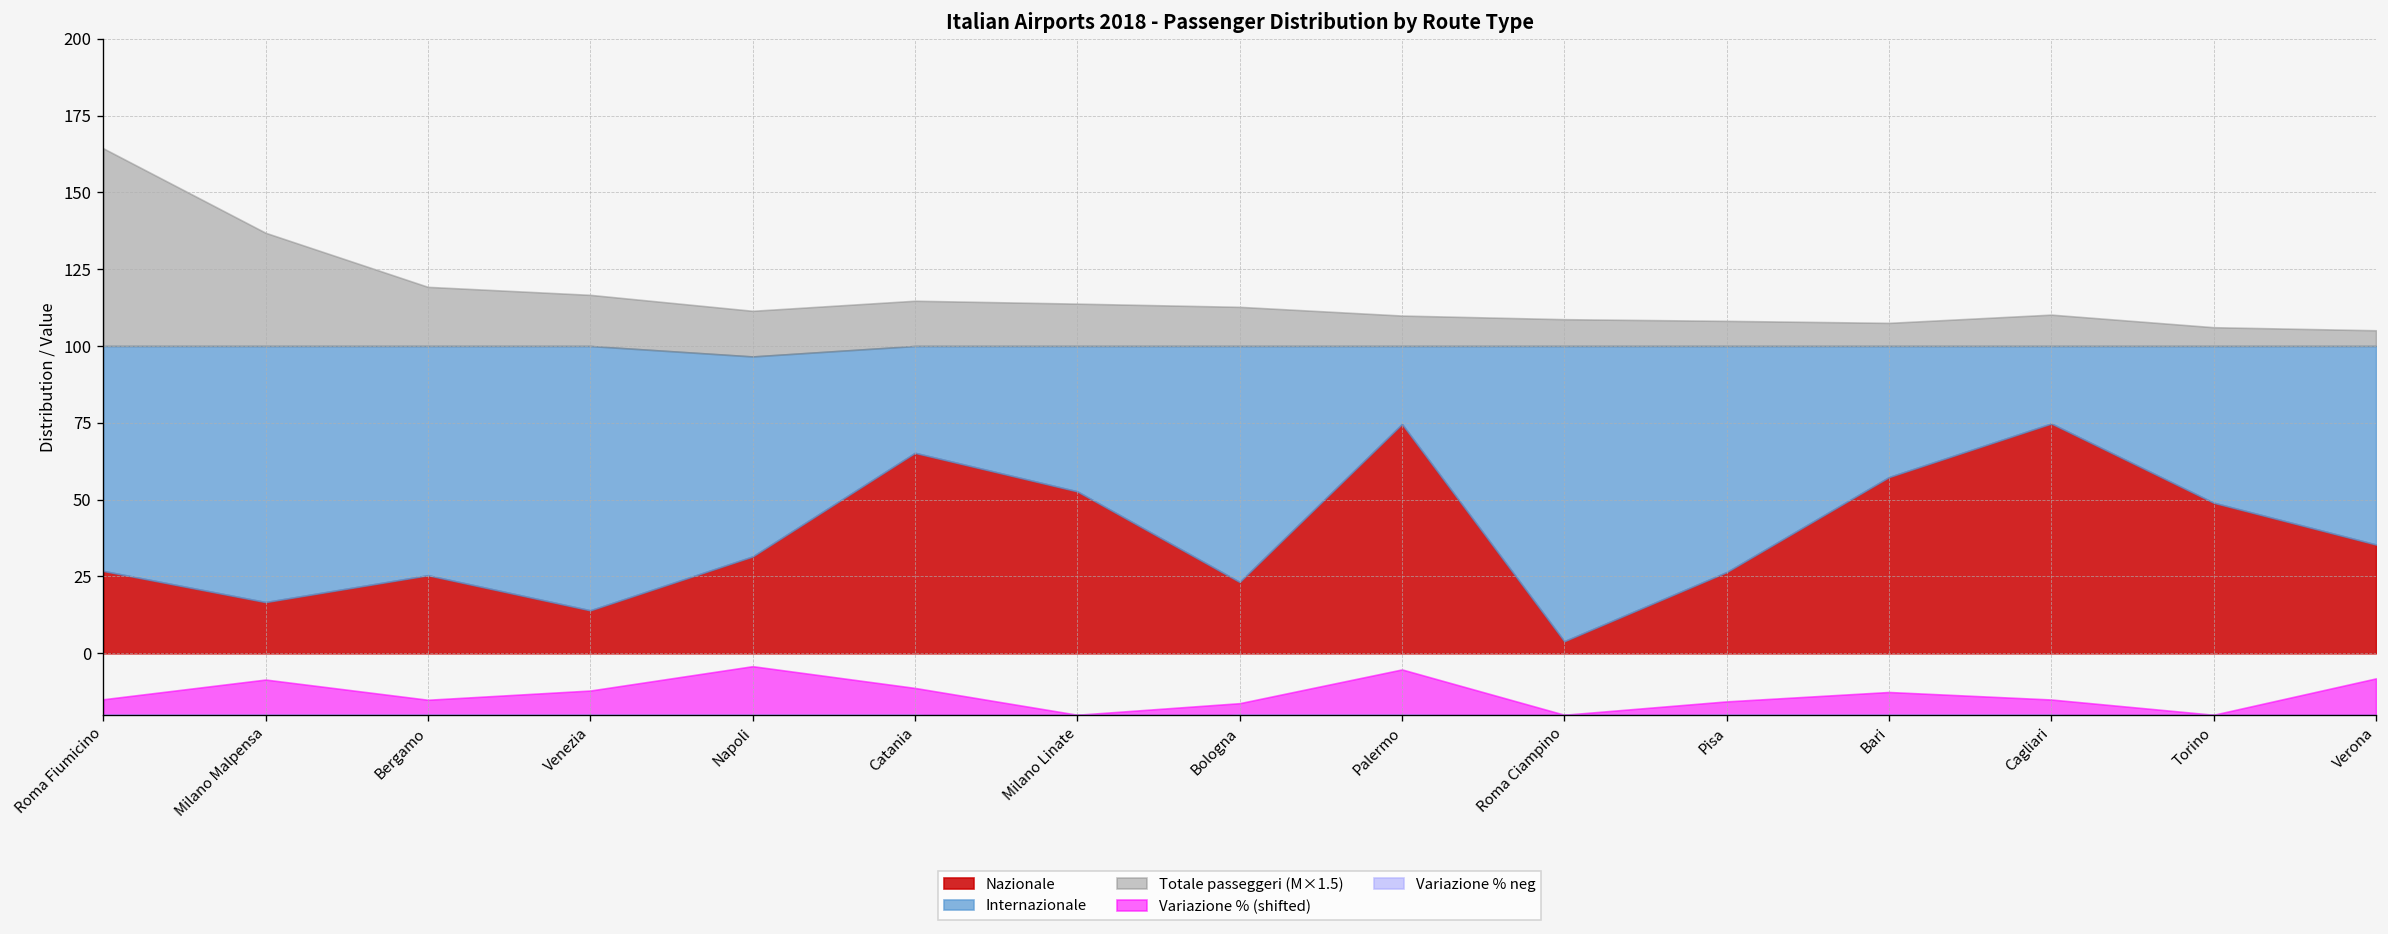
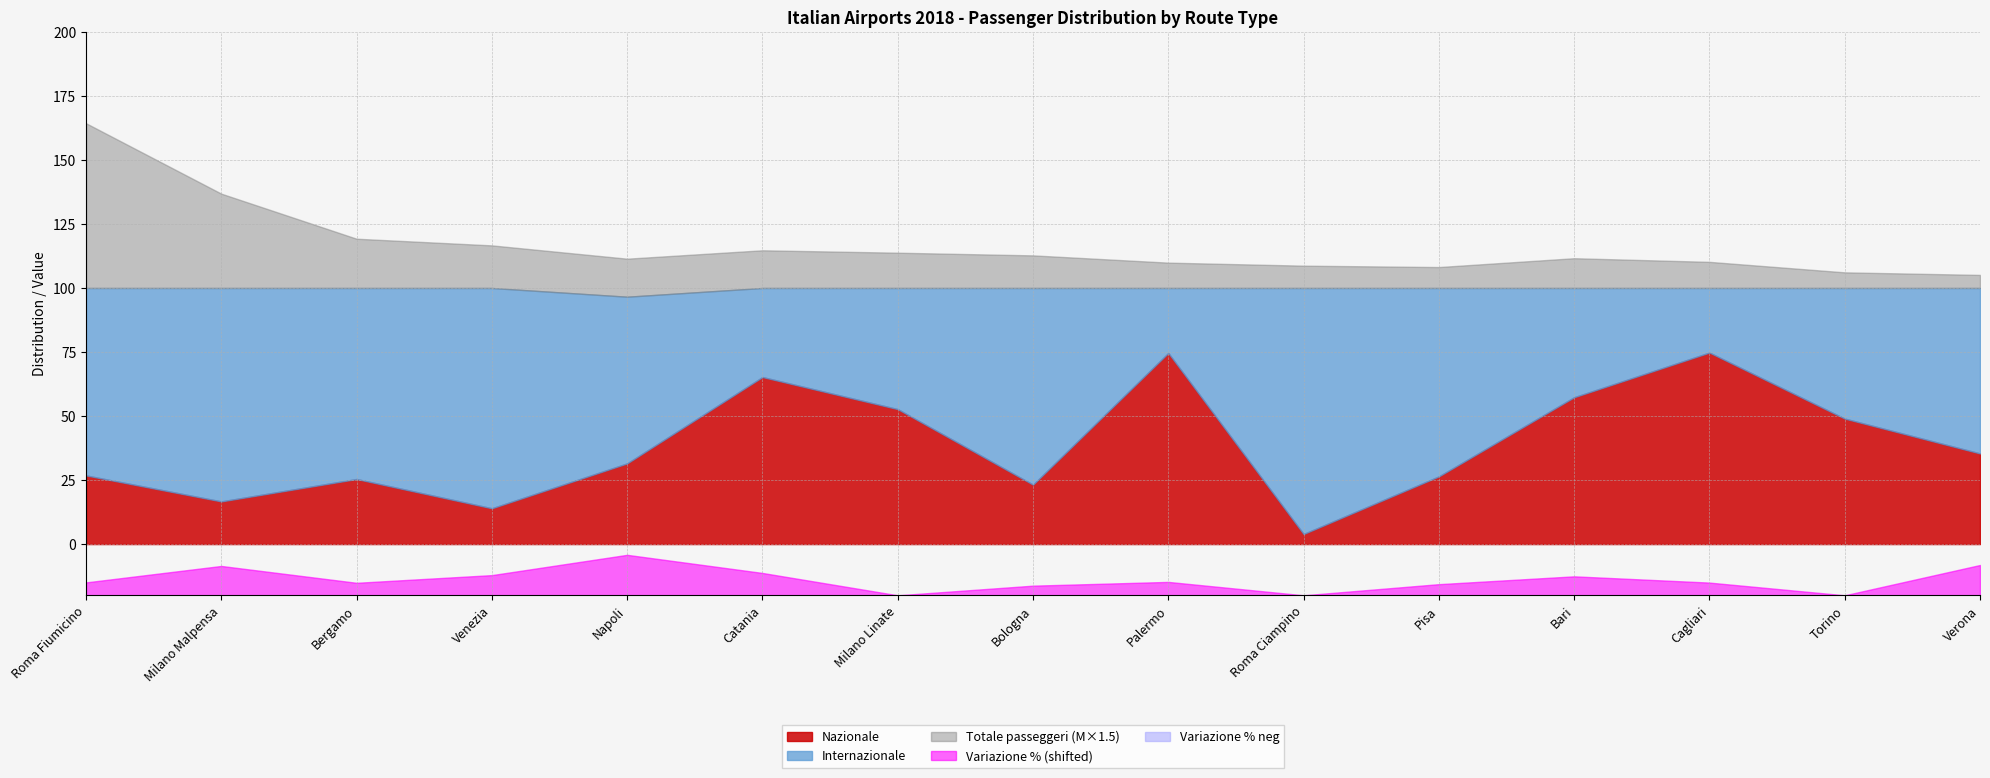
  {
    "Nazionale": {
      "Roma Fiumicino": 27,
      "Milano Malpensa": 17,
      "Bergamo": 25,
      "Venezia": 14,
      "Napoli": 32,
      "Catania": 65,
      "Milano Linate": 53,
      "Bologna": 23,
      "Palermo": 75,
      "Roma Ciampino": 4,
      "Pisa": 26,
      "Bari": 57,
      "Cagliari": 75,
      "Torino": 49,
      "Verona": 35
    },
    "Internazionale": {
      "Roma Fiumicino": 73,
      "Milano Malpensa": 83,
      "Bergamo": 75,
      "Venezia": 86,
      "Napoli": 65,
      "Catania": 35,
      "Milano Linate": 47,
      "Bologna": 77,
      "Palermo": 25,
      "Roma Ciampino": 96,
      "Pisa": 74,
      "Bari": 43,
      "Cagliari": 25,
      "Torino": 51,
      "Verona": 65
    },
    "Totale passeggeri (M×1.5)": {
      "Roma Fiumicino": 64,
      "Milano Malpensa": 37,
      "Bergamo": 19,
      "Venezia": 17,
      "Napoli": 15,
      "Catania": 15,
      "Milano Linate": 14,
      "Bologna": 13,
      "Palermo": 10,
      "Roma Ciampino": 9,
      "Pisa": 8,
-     "Bari": 8,
+     "Bari": 12,
      "Cagliari": 10,
      "Torino": 6,
      "Verona": 5
    },
    "Variazione % (shifted)": {
      "Roma Fiumicino": 5,
      "Milano Malpensa": 11,
      "Bergamo": 5,
      "Venezia": 8,
      "Napoli": 16,
      "Catania": 9,
      "Bologna": 4,
-     "Palermo": 15,
+     "Palermo": 5,
      "Pisa": 4,
      "Bari": 7,
      "Cagliari": 5,
      "Verona": 12
    }
  }
